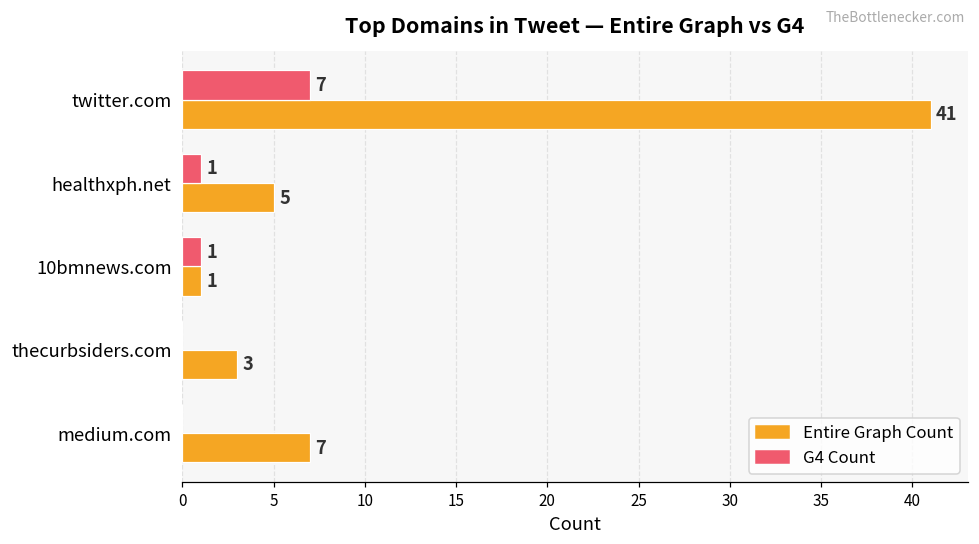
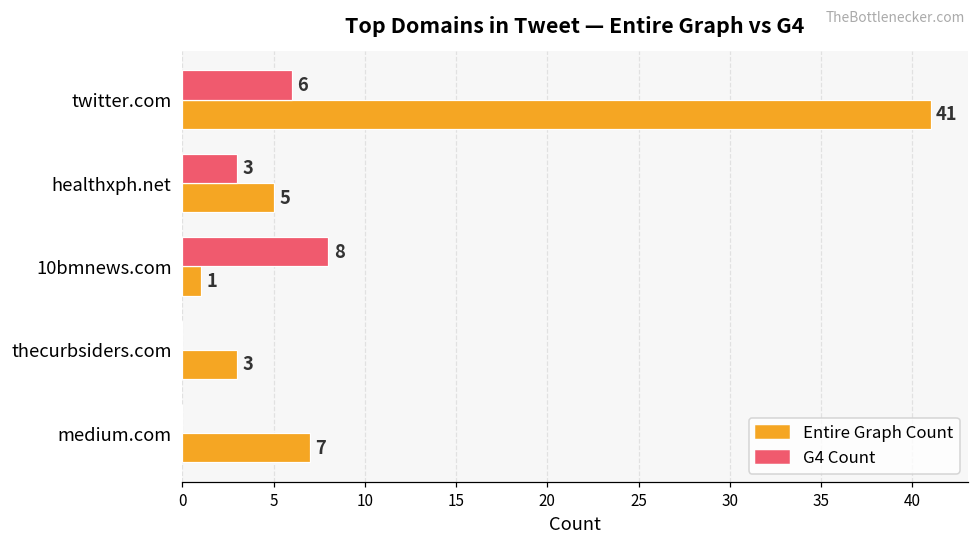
  {
    "Entire Graph Count": {
      "twitter.com": 41,
      "healthxph.net": 5,
      "10bmnews.com": 1,
      "thecurbsiders.com": 3,
      "medium.com": 7
    },
    "G4 Count": {
-     "twitter.com": 7,
-     "healthxph.net": 1,
-     "10bmnews.com": 1
+     "twitter.com": 6,
+     "healthxph.net": 3,
+     "10bmnews.com": 8
    }
  }
